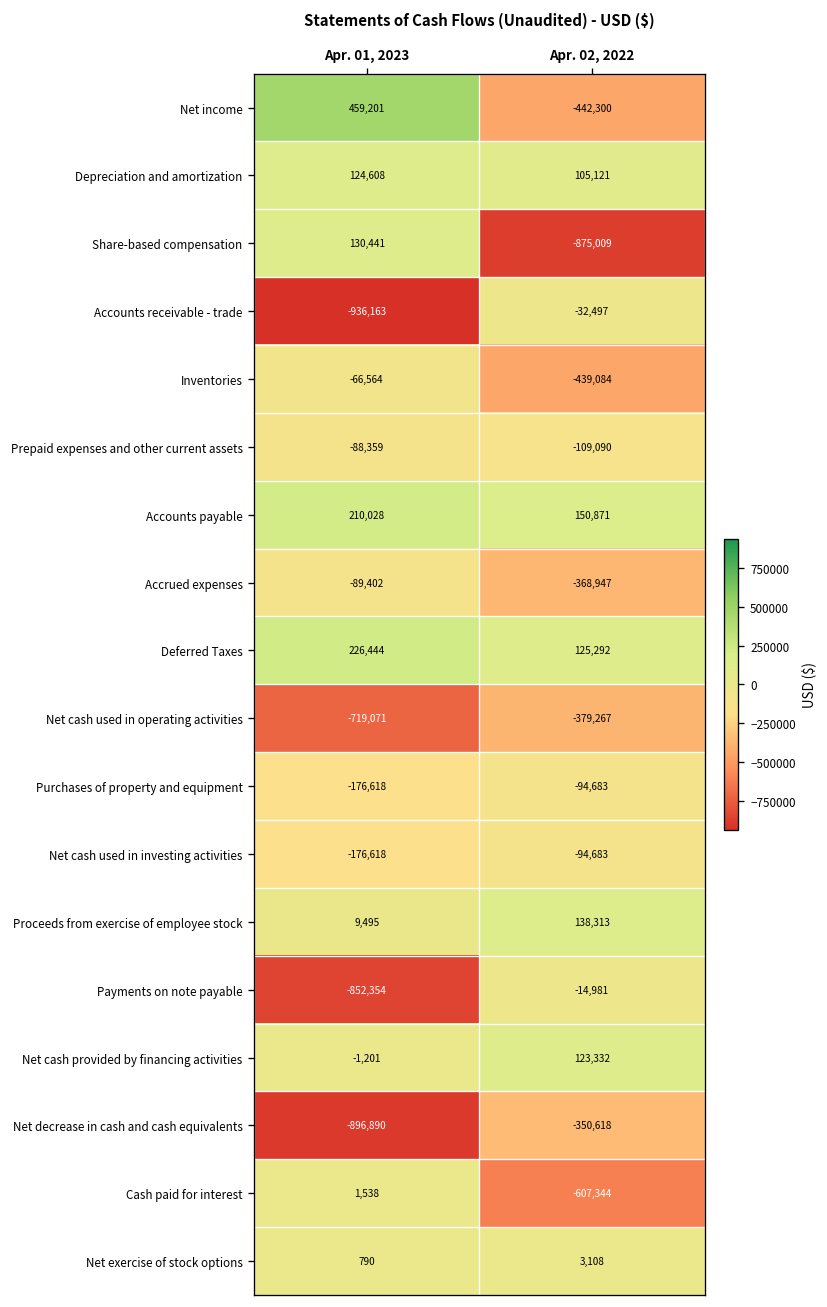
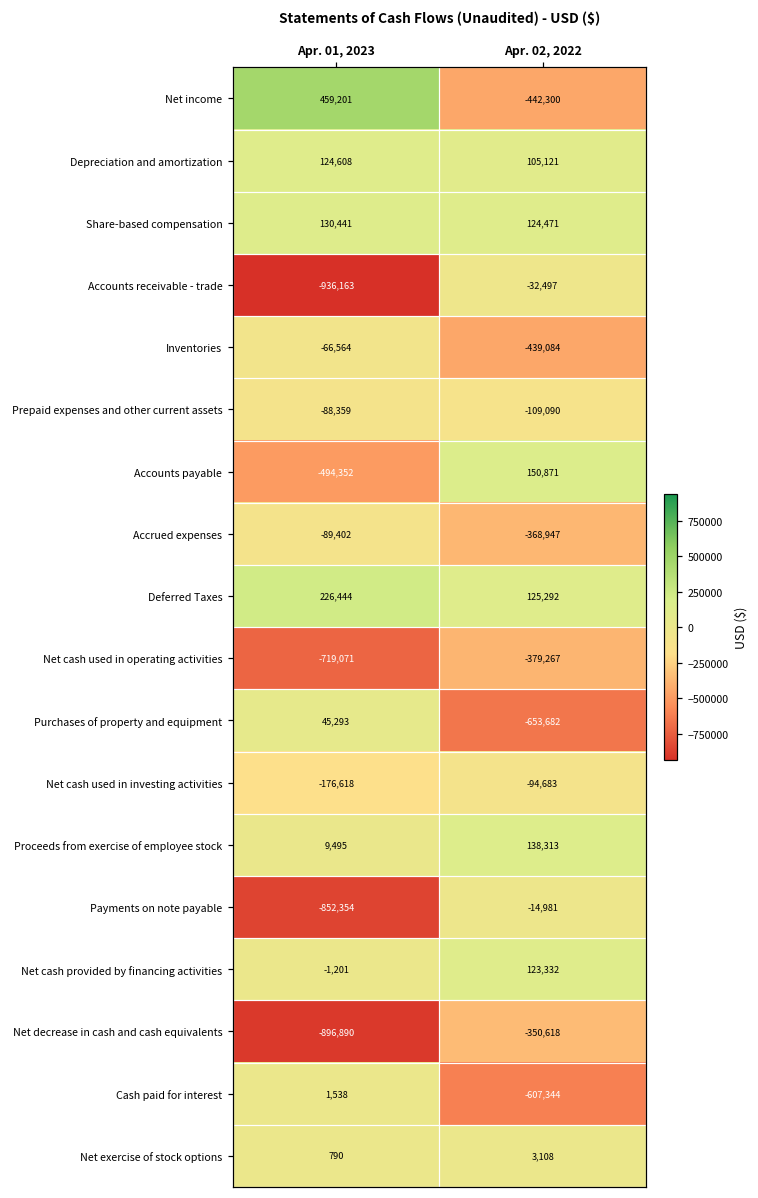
  {
    "Net income": {
      "Apr. 01, 2023": "459,201",
      "Apr. 02, 2022": "-442,300"
    },
    "Depreciation and amortization": {
      "Apr. 01, 2023": "124,608",
      "Apr. 02, 2022": "105,121"
    },
    "Share-based compensation": {
      "Apr. 01, 2023": "130,441",
-     "Apr. 02, 2022": "-875,009"
+     "Apr. 02, 2022": "124,471"
    },
    "Accounts receivable - trade": {
      "Apr. 01, 2023": "-936,163",
      "Apr. 02, 2022": "-32,497"
    },
    "Inventories": {
      "Apr. 01, 2023": "-66,564",
      "Apr. 02, 2022": "-439,084"
    },
    "Prepaid expenses and other current assets": {
      "Apr. 01, 2023": "-88,359",
      "Apr. 02, 2022": "-109,090"
    },
    "Accounts payable": {
-     "Apr. 01, 2023": "210,028",
+     "Apr. 01, 2023": "-494,352",
      "Apr. 02, 2022": "150,871"
    },
    "Accrued expenses": {
      "Apr. 01, 2023": "-89,402",
      "Apr. 02, 2022": "-368,947"
    },
    "Deferred Taxes": {
      "Apr. 01, 2023": "226,444",
      "Apr. 02, 2022": "125,292"
    },
    "Net cash used in operating activities": {
      "Apr. 01, 2023": "-719,071",
      "Apr. 02, 2022": "-379,267"
    },
    "Purchases of property and equipment": {
-     "Apr. 01, 2023": "-176,618",
-     "Apr. 02, 2022": "-94,683"
+     "Apr. 01, 2023": "45,293",
+     "Apr. 02, 2022": "-653,682"
    },
    "Net cash used in investing activities": {
      "Apr. 01, 2023": "-176,618",
      "Apr. 02, 2022": "-94,683"
    },
    "Proceeds from exercise of employee stock": {
      "Apr. 01, 2023": "9,495",
      "Apr. 02, 2022": "138,313"
    },
    "Payments on note payable": {
      "Apr. 01, 2023": "-852,354",
      "Apr. 02, 2022": "-14,981"
    },
    "Net cash provided by financing activities": {
      "Apr. 01, 2023": "-1,201",
      "Apr. 02, 2022": "123,332"
    },
    "Net decrease in cash and cash equivalents": {
      "Apr. 01, 2023": "-896,890",
      "Apr. 02, 2022": "-350,618"
    },
    "Cash paid for interest": {
      "Apr. 01, 2023": "1,538",
      "Apr. 02, 2022": "-607,344"
    },
    "Net exercise of stock options": {
      "Apr. 01, 2023": "790",
      "Apr. 02, 2022": "3,108"
    }
  }
